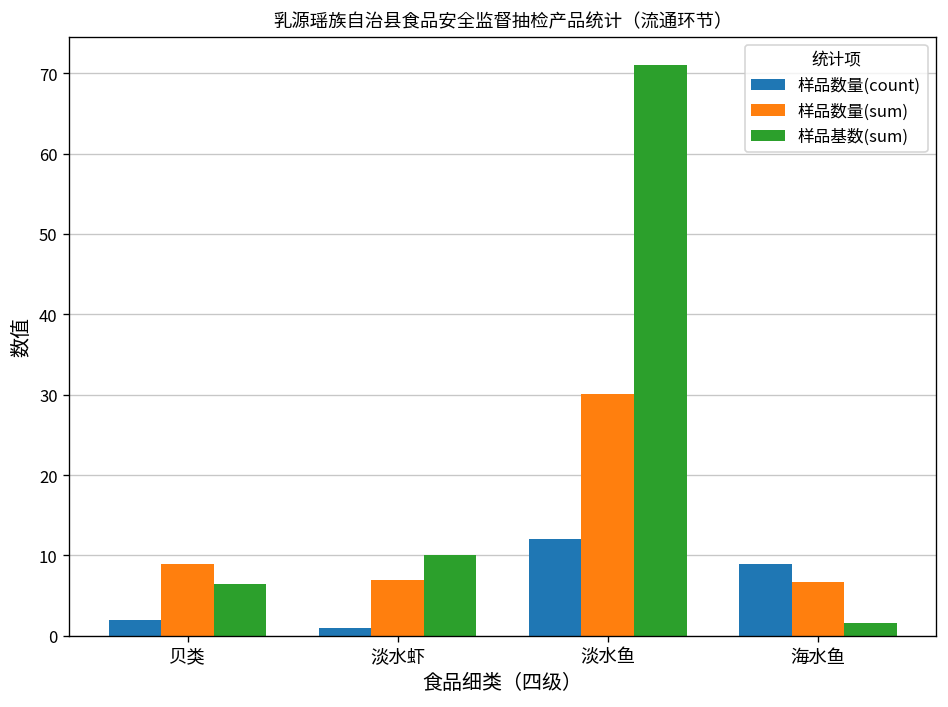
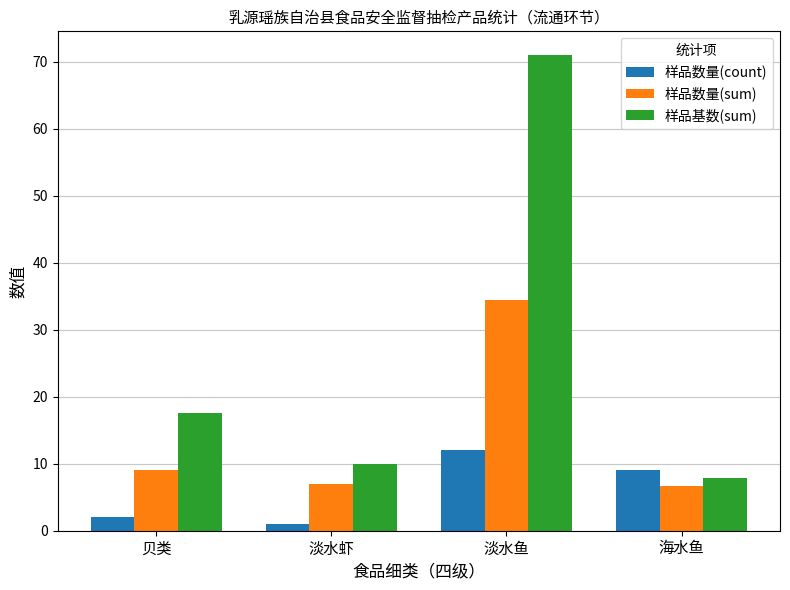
  {
    "样品数量(count)": {
      "贝类": 2,
      "淡水虾": 1,
      "淡水鱼": 12,
      "海水鱼": 9
    },
    "样品数量(sum)": {
      "贝类": 9,
      "淡水虾": 7,
-     "淡水鱼": 30,
+     "淡水鱼": 34,
      "海水鱼": 7
    },
    "样品基数(sum)": {
-     "贝类": 7,
+     "贝类": 18,
      "淡水虾": 10,
      "淡水鱼": 71,
-     "海水鱼": 2
+     "海水鱼": 8
    }
  }
